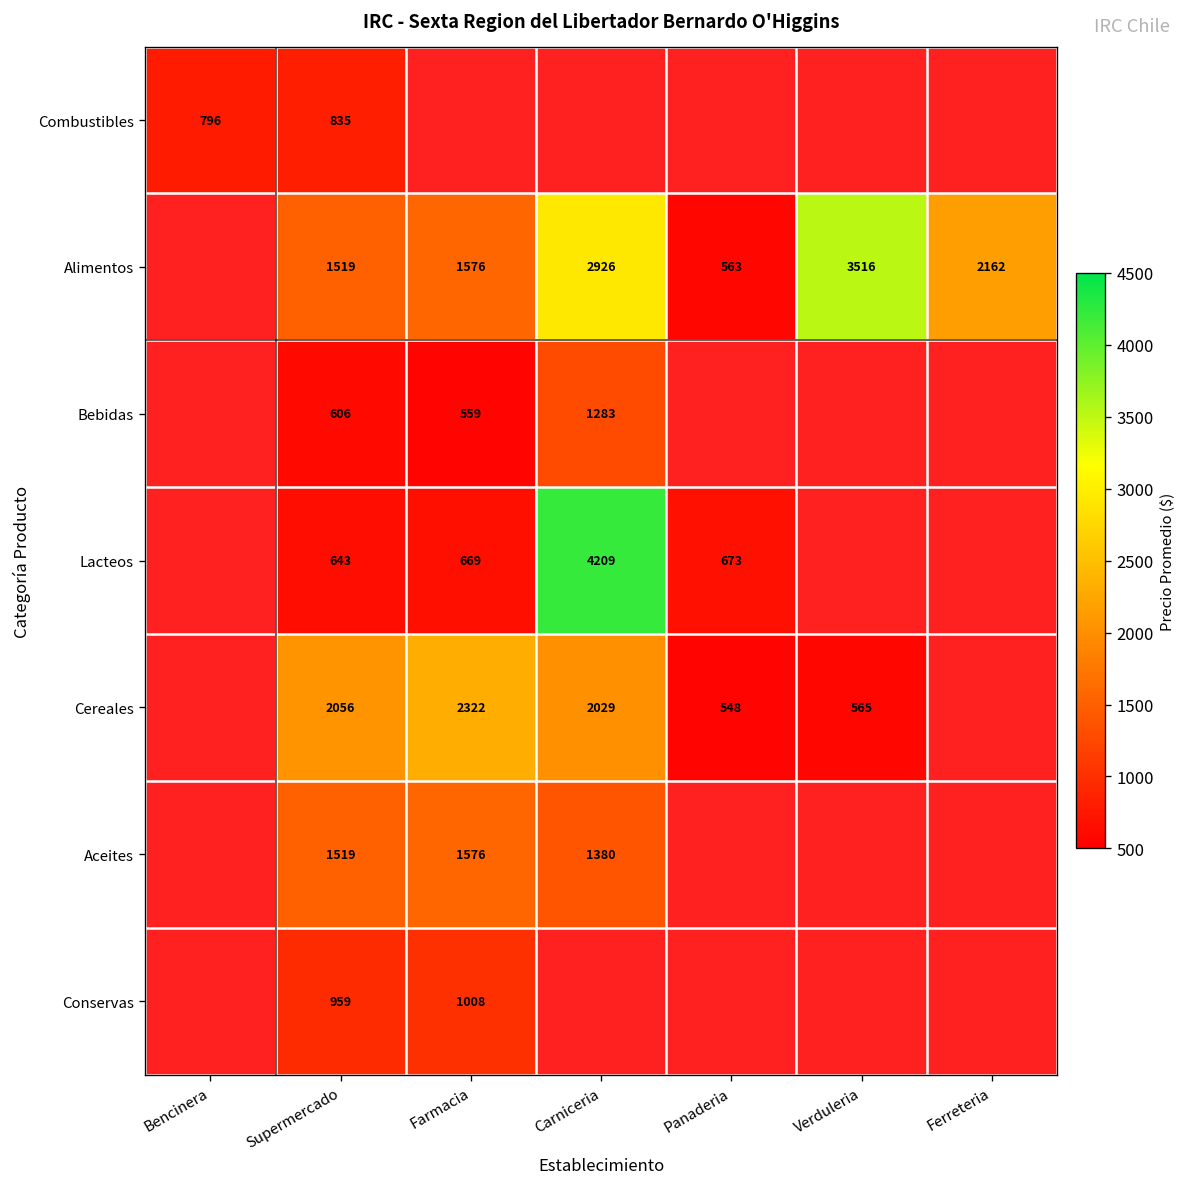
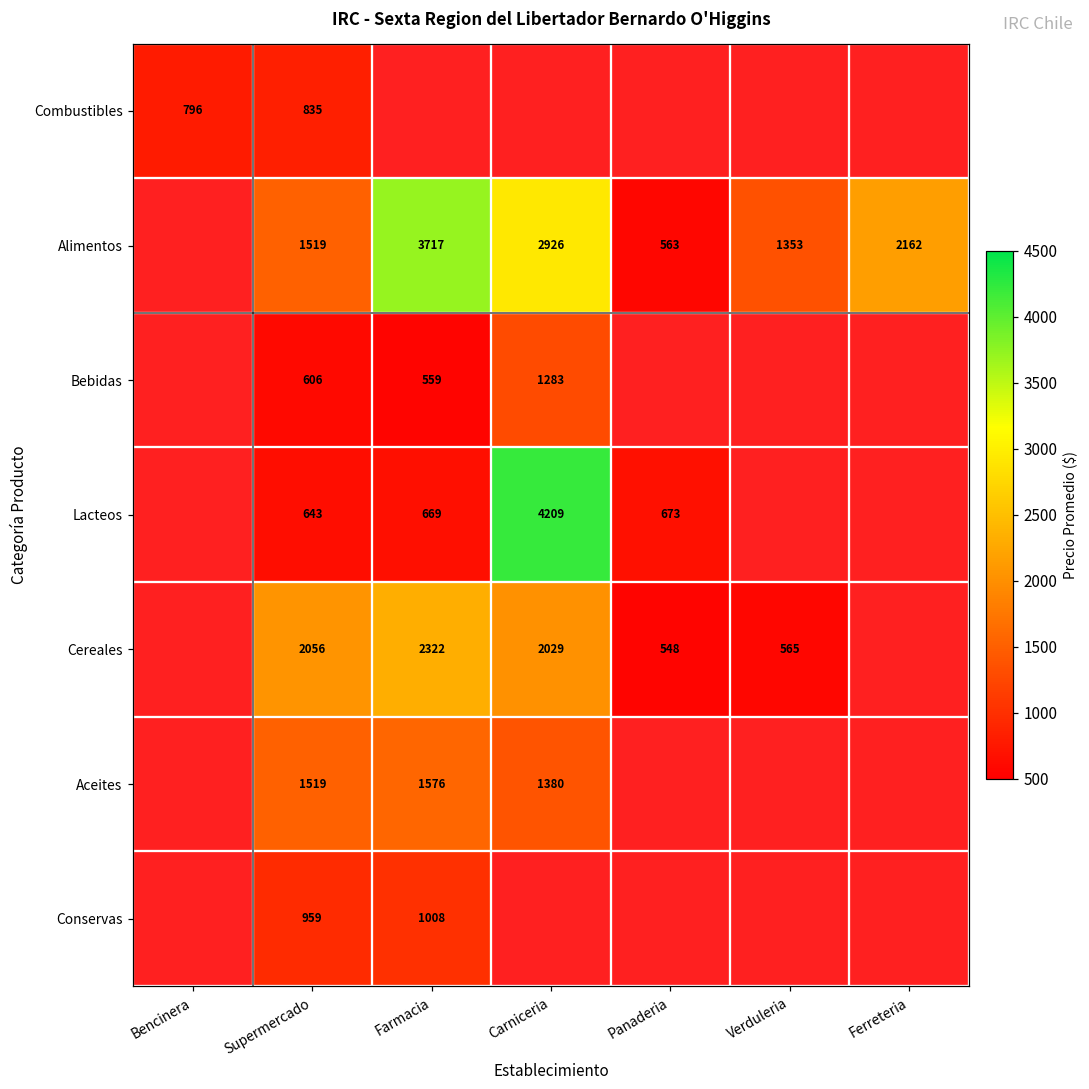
  {
    "Combustibles": {
      "Bencinera": 796,
      "Supermercado": 835
    },
    "Alimentos": {
      "Supermercado": 1519,
-     "Farmacia": 1576,
+     "Farmacia": 3717,
      "Carniceria": 2926,
      "Panaderia": 563,
-     "Verduleria": 3516,
+     "Verduleria": 1353,
      "Ferreteria": 2162
    },
    "Bebidas": {
      "Supermercado": 606,
      "Farmacia": 559,
      "Carniceria": 1283
    },
    "Lacteos": {
      "Supermercado": 643,
      "Farmacia": 669,
      "Carniceria": 4209,
      "Panaderia": 673
    },
    "Cereales": {
      "Supermercado": 2056,
      "Farmacia": 2322,
      "Carniceria": 2029,
      "Panaderia": 548,
      "Verduleria": 565
    },
    "Aceites": {
      "Supermercado": 1519,
      "Farmacia": 1576,
      "Carniceria": 1380
    },
    "Conservas": {
      "Supermercado": 959,
      "Farmacia": 1008
    }
  }
